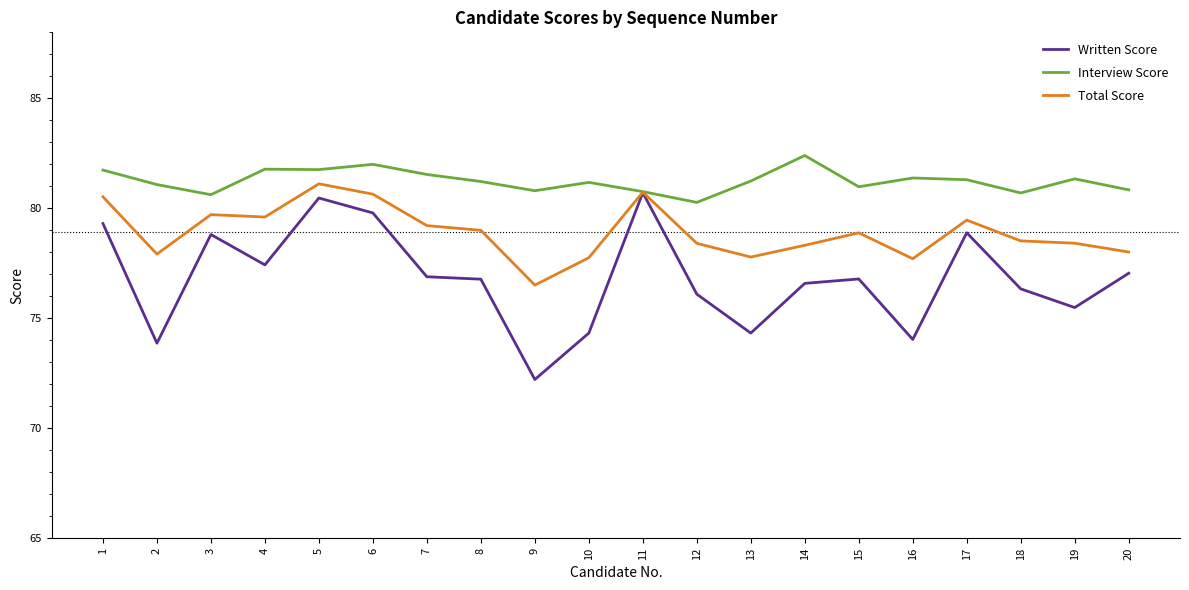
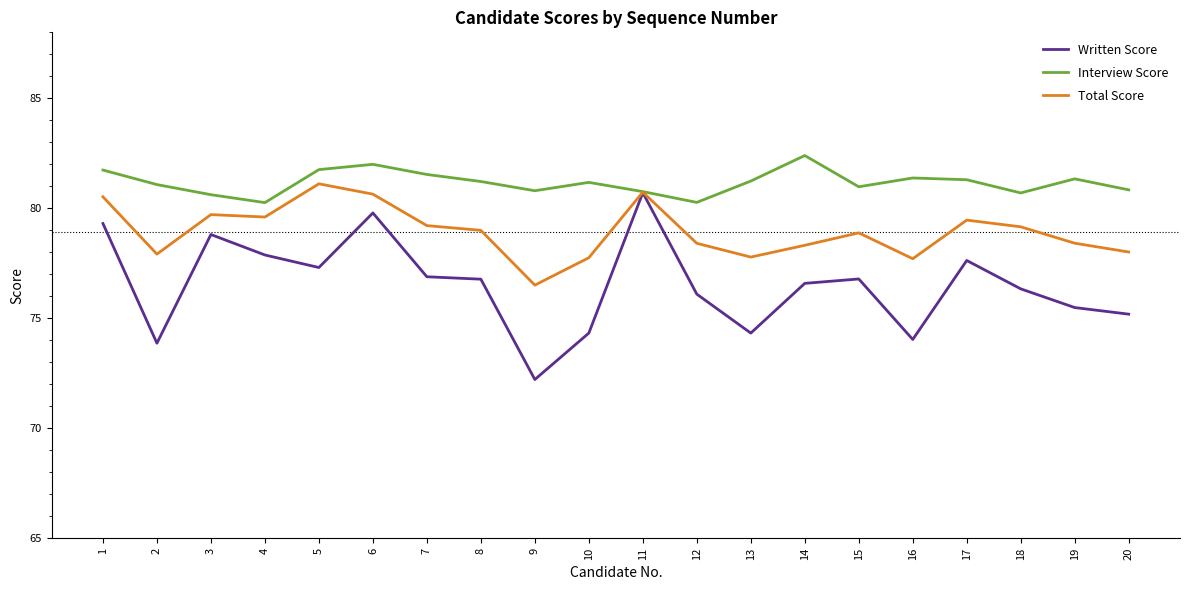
  {
    "Written Score": {
      "1": 79.3,
      "2": 73.9,
      "3": 78.8,
-     "4": 77.4,
-     "5": 80.5,
+     "4": 77.9,
+     "5": 77.3,
      "6": 79.8,
      "7": 76.9,
      "8": 76.8,
      "9": 72.2,
      "10": 74.3,
      "12": 76.1,
      "13": 74.3,
      "14": 76.6,
      "15": 76.8,
      "16": 74.0,
-     "17": 78.9,
+     "17": 77.6,
      "18": 76.3,
      "19": 75.5,
-     "20": 77.1
+     "20": 75.2
    },
    "Interview Score": {
      "1": 81.7,
      "2": 81.1,
      "3": 80.6,
-     "4": 81.8,
+     "4": 80.3,
      "5": 81.8,
      "6": 82.0,
      "7": 81.5,
      "8": 81.2,
      "9": 80.8,
      "10": 81.2,
      "12": 80.3,
      "13": 81.2,
      "14": 82.4,
      "15": 81.0,
      "16": 81.4,
      "17": 81.3,
      "18": 80.7,
      "19": 81.3,
      "20": 80.8
    },
    "Total Score": {
      "1": 80.5,
      "2": 77.9,
      "3": 79.7,
      "4": 79.6,
      "5": 81.1,
      "6": 80.6,
      "7": 79.2,
      "8": 79.0,
      "9": 76.5,
      "10": 77.8,
      "12": 78.4,
      "13": 77.8,
      "14": 78.3,
      "15": 78.9,
      "16": 77.7,
      "17": 79.5,
-     "18": 78.5,
+     "18": 79.2,
      "19": 78.4,
      "20": 78.0
    }
  }
